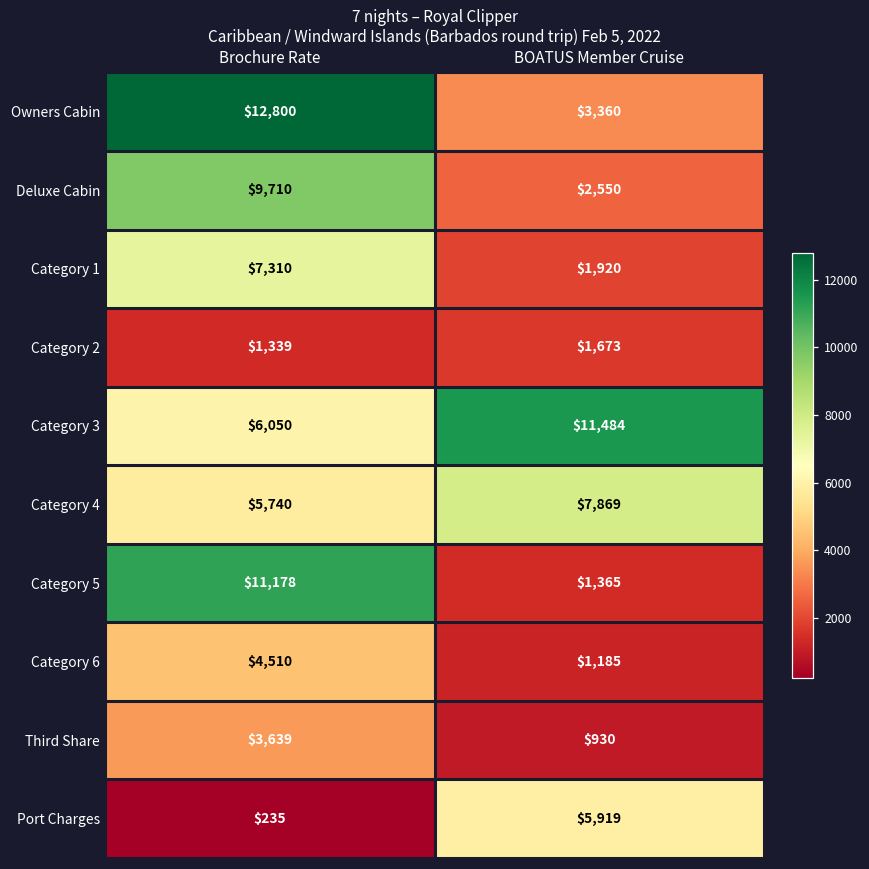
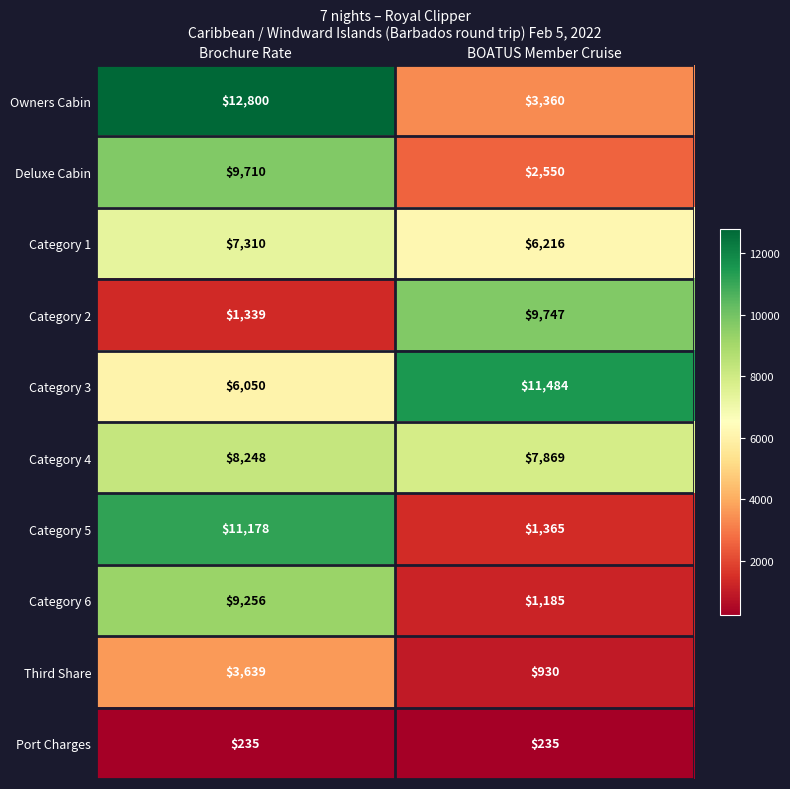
  {
    "Owners Cabin": {
      "Brochure Rate": "$12,800",
      "BOATUS Member Cruise": "$3,360"
    },
    "Deluxe Cabin": {
      "Brochure Rate": "$9,710",
      "BOATUS Member Cruise": "$2,550"
    },
    "Category 1": {
      "Brochure Rate": "$7,310",
-     "BOATUS Member Cruise": "$1,920"
+     "BOATUS Member Cruise": "$6,216"
    },
    "Category 2": {
      "Brochure Rate": "$1,339",
-     "BOATUS Member Cruise": "$1,673"
+     "BOATUS Member Cruise": "$9,747"
    },
    "Category 3": {
      "Brochure Rate": "$6,050",
      "BOATUS Member Cruise": "$11,484"
    },
    "Category 4": {
-     "Brochure Rate": "$5,740",
+     "Brochure Rate": "$8,248",
      "BOATUS Member Cruise": "$7,869"
    },
    "Category 5": {
      "Brochure Rate": "$11,178",
      "BOATUS Member Cruise": "$1,365"
    },
    "Category 6": {
-     "Brochure Rate": "$4,510",
+     "Brochure Rate": "$9,256",
      "BOATUS Member Cruise": "$1,185"
    },
    "Third Share": {
      "Brochure Rate": "$3,639",
      "BOATUS Member Cruise": "$930"
    },
    "Port Charges": {
      "Brochure Rate": "$235",
-     "BOATUS Member Cruise": "$5,919"
+     "BOATUS Member Cruise": "$235"
    }
  }
